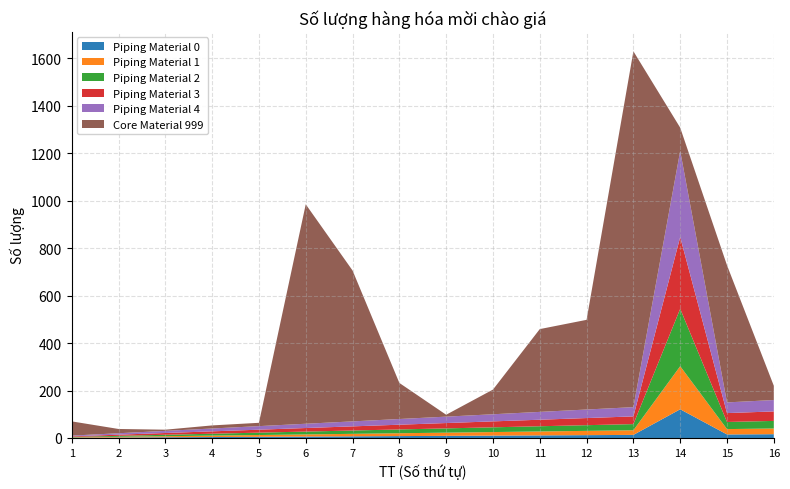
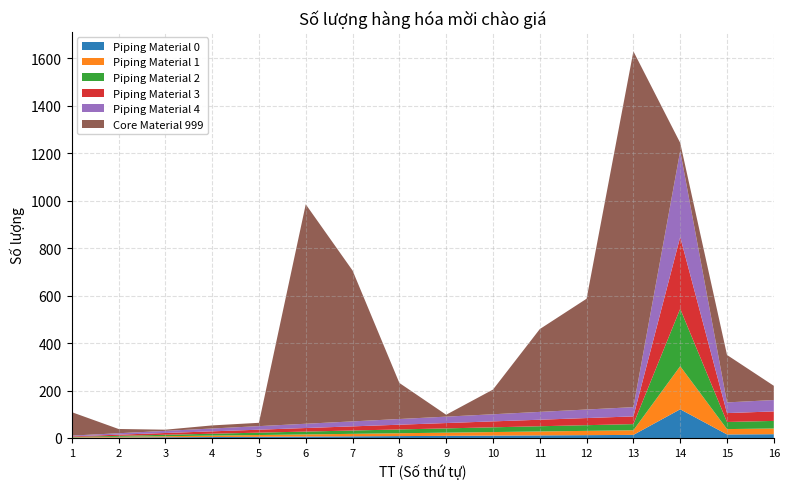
  {
    "Piping Material 0": {
      "11": 10,
      "12": 10,
      "13": 10,
      "14": 120,
      "15": 20,
      "16": 20
    },
    "Piping Material 1": {
      "8": 10,
      "9": 10,
      "10": 20,
      "11": 20,
      "12": 20,
      "13": 20,
      "14": 180,
      "15": 20,
      "16": 20
    },
    "Piping Material 2": {
      "6": 10,
      "7": 10,
      "8": 20,
      "9": 20,
      "10": 20,
      "11": 20,
      "12": 20,
      "13": 30,
      "14": 240,
      "15": 30,
      "16": 30
    },
    "Piping Material 3": {
      "5": 10,
      "6": 20,
      "7": 20,
      "8": 20,
      "9": 20,
      "10": 30,
      "11": 30,
      "12": 30,
      "13": 30,
      "14": 300,
      "15": 40,
      "16": 40
    },
    "Piping Material 4": {
      "4": 10,
      "5": 20,
      "6": 20,
      "7": 20,
      "8": 20,
      "10": 30,
      "11": 30,
      "12": 40,
      "13": 40,
      "14": 360,
      "15": 50,
      "16": 50
    },
    "Core Material 999": {
-     "1": 60,
+     "1": 100,
      "2": 20,
      "4": 10,
      "5": 10,
      "6": 930,
      "7": 640,
      "8": 150,
      "10": 100,
      "11": 350,
-     "12": 380,
+     "12": 470,
      "13": 1500,
-     "14": 100,
-     "15": 580,
+     "14": 30,
+     "15": 200,
      "16": 60
    }
  }
